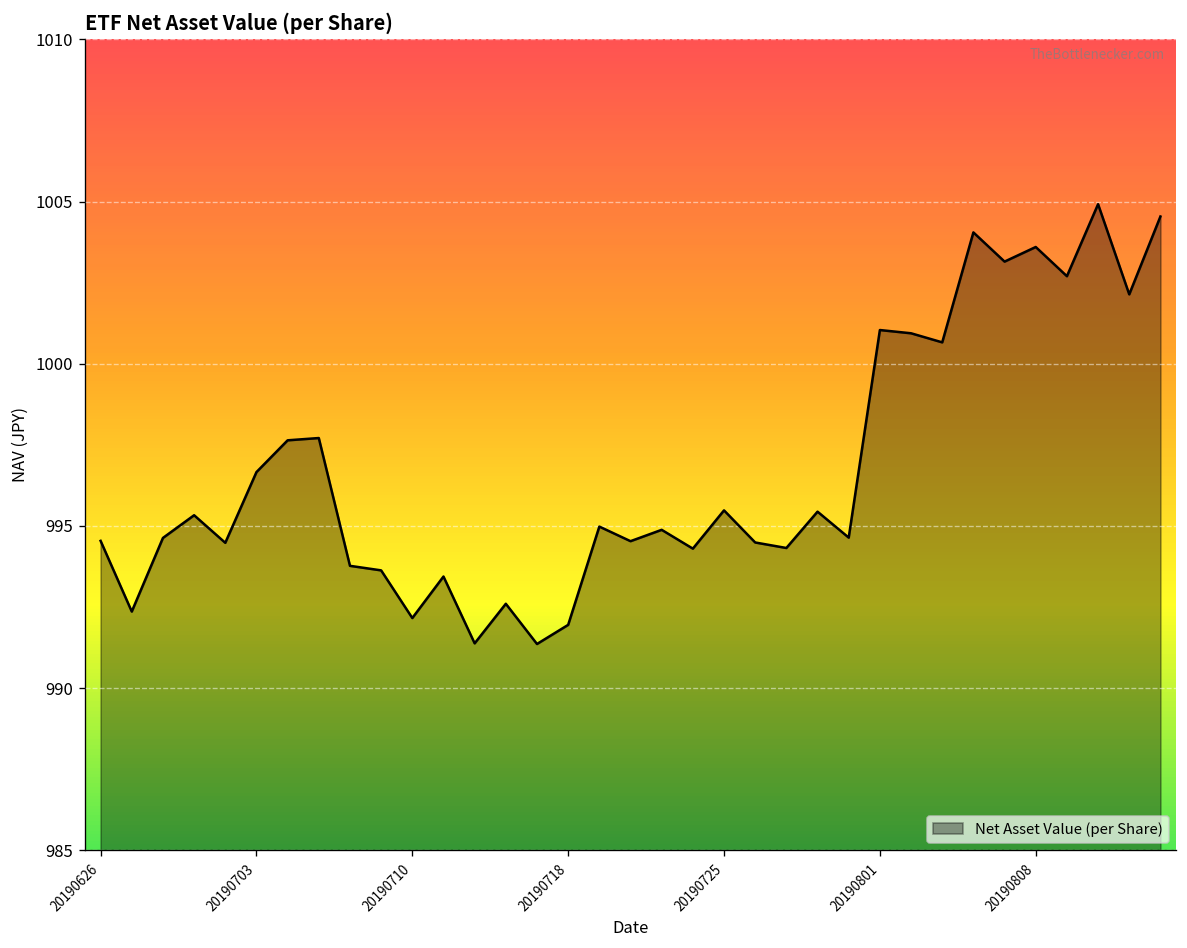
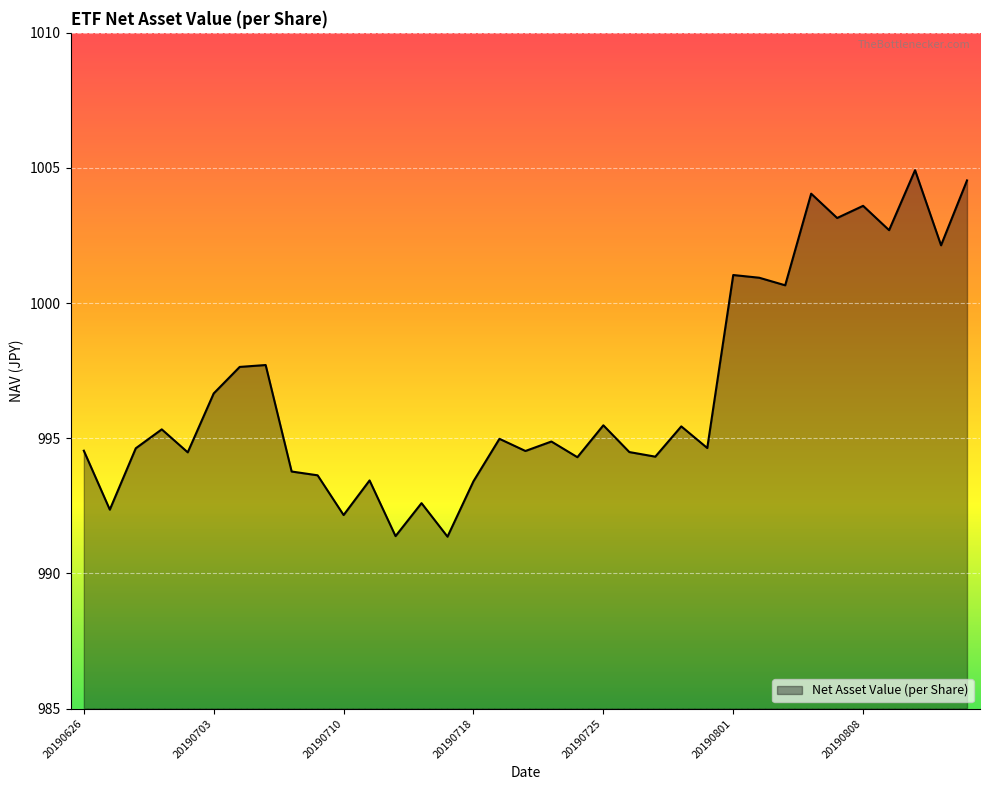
  {
    "20190626": 994.5,
    "20190703": 996.7,
    "20190710": 992.2,
-   "20190718": 992.0,
+   "20190718": 993.4,
    "20190725": 995.5,
    "20190801": 1001.0,
    "20190808": 1003.6
  }
